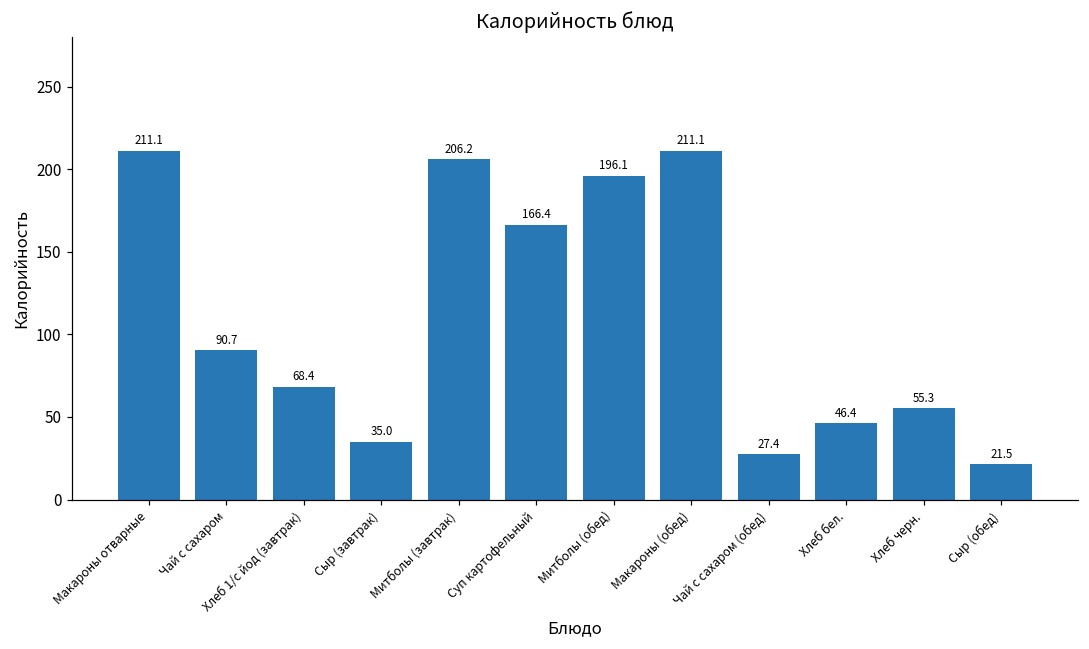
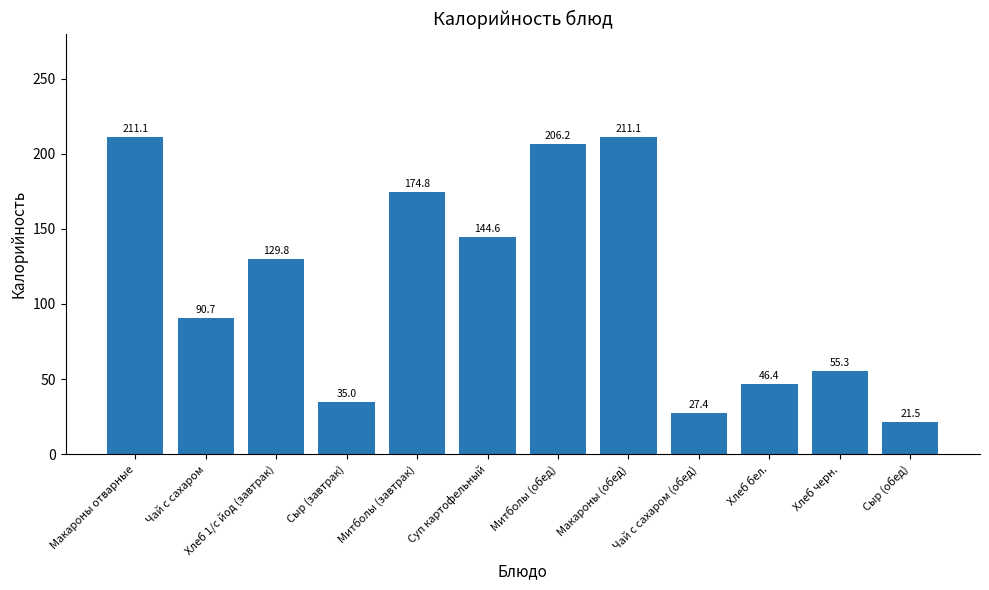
  {
    "Макароны отварные": 211.1,
    "Чай с сахаром": 90.7,
-   "Хлеб 1/с йод (завтрак)": 68.4,
+   "Хлеб 1/с йод (завтрак)": 129.8,
    "Сыр (завтрак)": 35.0,
-   "Митболы (завтрак)": 206.2,
-   "Суп картофельный": 166.4,
-   "Митболы (обед)": 196.1,
+   "Митболы (завтрак)": 174.8,
+   "Суп картофельный": 144.6,
+   "Митболы (обед)": 206.2,
    "Макароны (обед)": 211.1,
    "Чай с сахаром (обед)": 27.4,
    "Хлеб бел.": 46.4,
    "Хлеб черн.": 55.3,
    "Сыр (обед)": 21.5
  }
